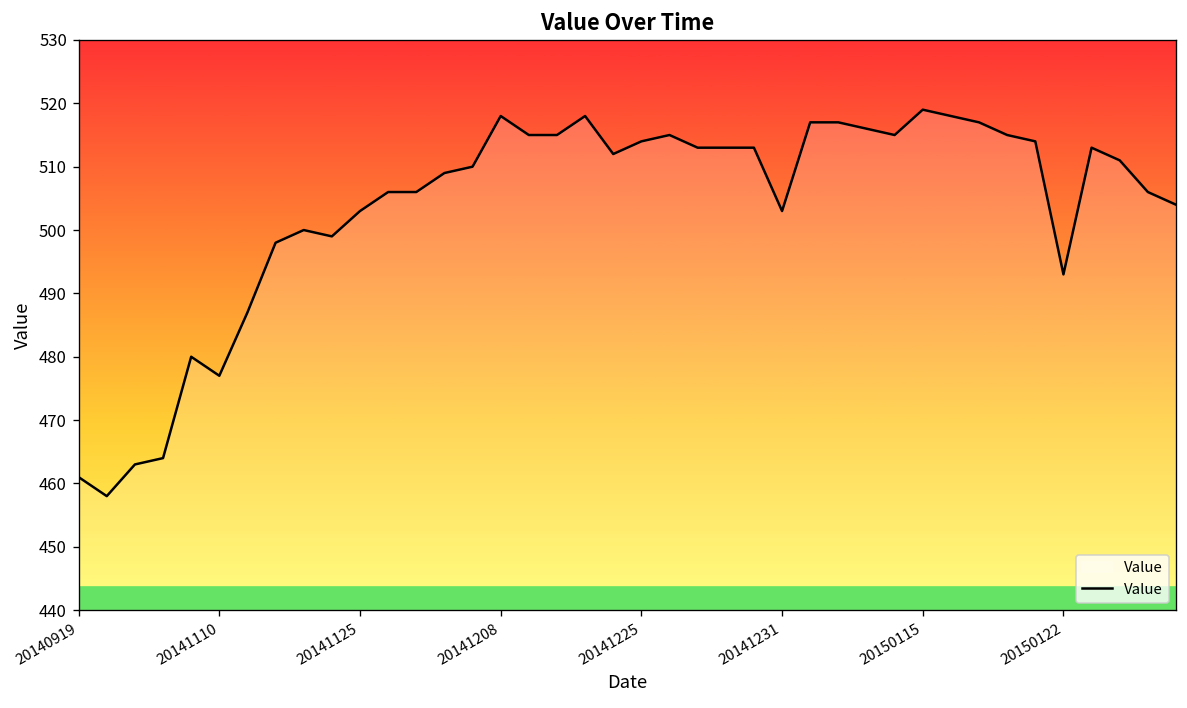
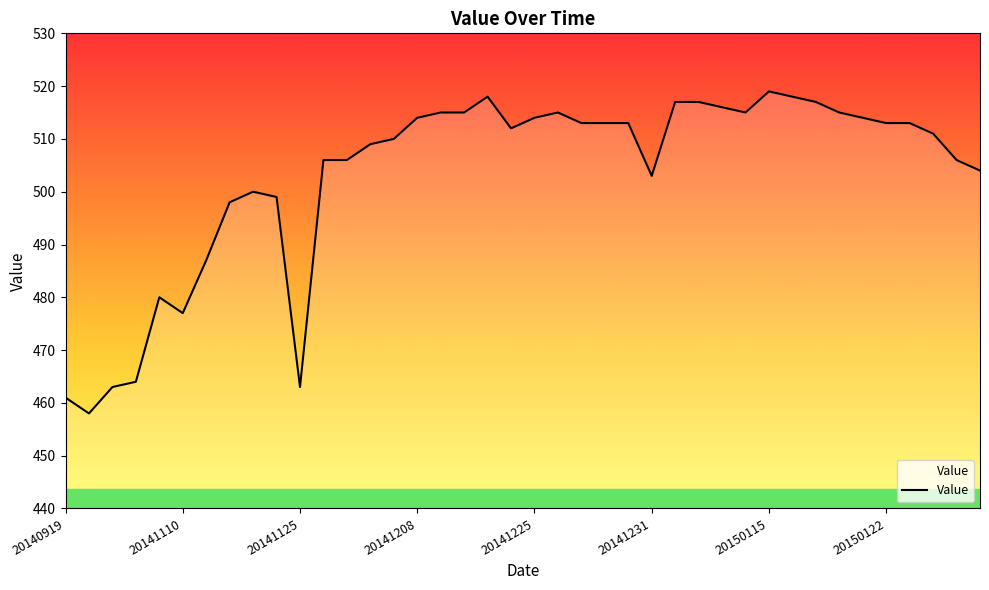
  {
    "20140919": 461,
    "20141110": 477,
-   "20141125": 503,
-   "20141208": 518,
+   "20141125": 463,
+   "20141208": 514,
    "20141225": 514,
    "20141231": 503,
    "20150115": 519,
-   "20150122": 493
+   "20150122": 513
  }
